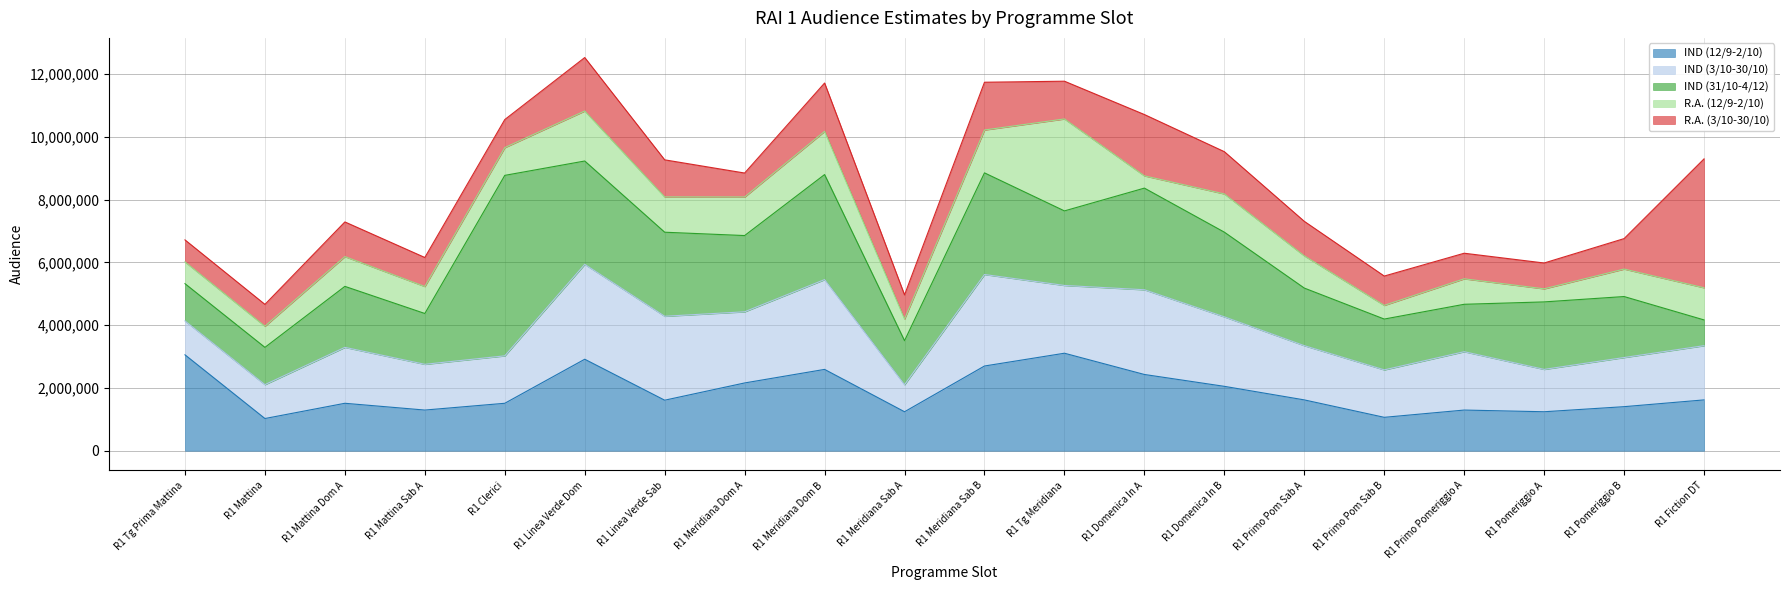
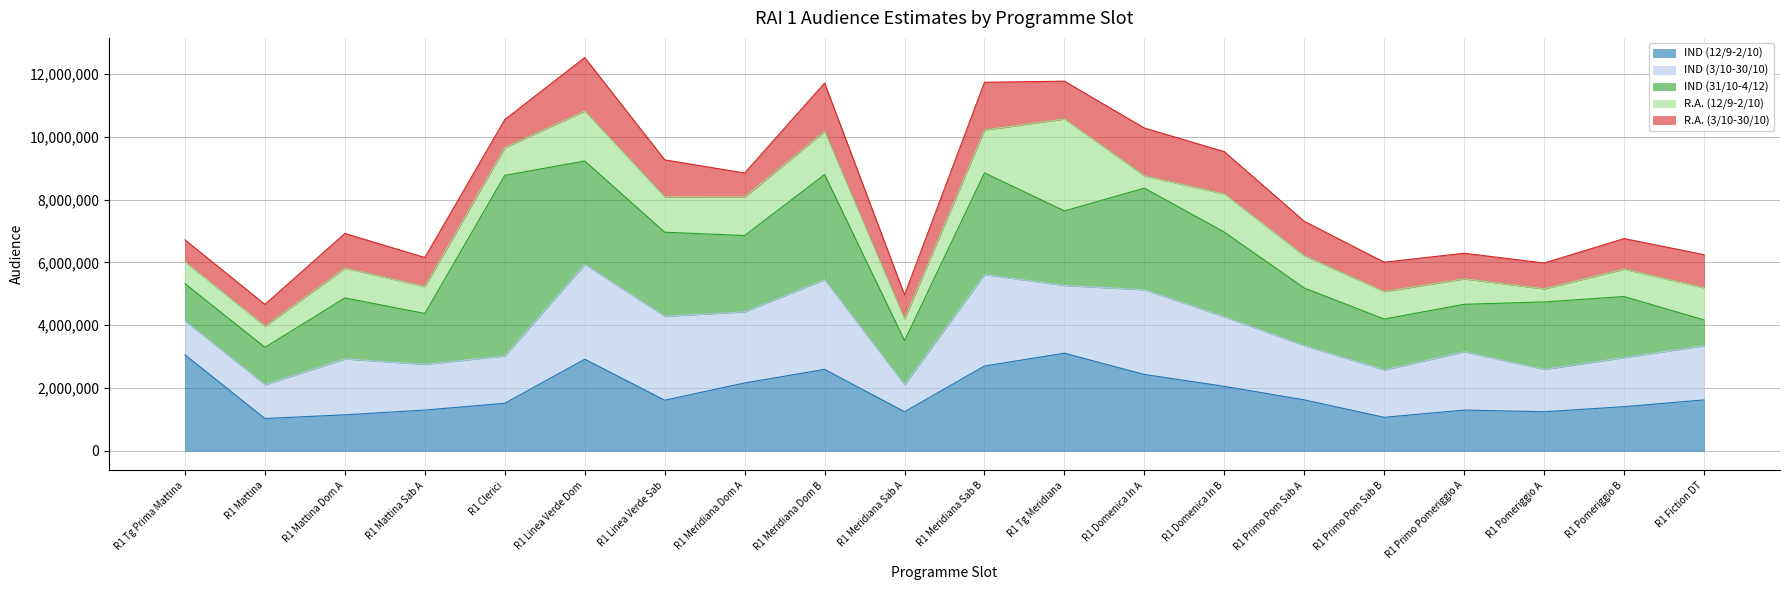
  {
    "IND (12/9-2/10)": {
      "R1 Tg Prima Mattina": "3,100,000",
      "R1 Mattina": "1,000,000",
-     "R1 Mattina Dom A": "1,500,000",
+     "R1 Mattina Dom A": "1,100,000",
      "R1 Mattina Sab A": "1,300,000",
      "R1 Clerici": "1,500,000",
      "R1 Linea Verde Dom": "2,900,000",
      "R1 Linea Verde Sab": "1,600,000",
      "R1 Meridiana Dom A": "2,200,000",
      "R1 Meridiana Dom B": "2,600,000",
      "R1 Meridiana Sab A": "1,200,000",
      "R1 Meridiana Sab B": "2,700,000",
      "R1 Tg Meridiana": "3,100,000",
      "R1 Domenica In A": "2,400,000",
      "R1 Domenica In B": "2,100,000",
      "R1 Primo Pom Sab A": "1,600,000",
      "R1 Primo Pom Sab B": "1,100,000",
      "R1 Primo Pomeriggio A": "1,300,000",
      "R1 Pomeriggio A": "1,200,000",
      "R1 Pomeriggio B": "1,400,000",
      "R1 Fiction DT": "1,600,000"
    },
    "IND (3/10-30/10)": {
      "R1 Tg Prima Mattina": "1,100,000",
      "R1 Mattina": "1,100,000",
      "R1 Mattina Dom A": "1,800,000",
      "R1 Mattina Sab A": "1,500,000",
      "R1 Clerici": "1,500,000",
      "R1 Linea Verde Dom": "3,000,000",
      "R1 Linea Verde Sab": "2,700,000",
      "R1 Meridiana Dom A": "2,300,000",
      "R1 Meridiana Dom B": "2,900,000",
      "R1 Meridiana Sab A": "900,000",
      "R1 Meridiana Sab B": "2,900,000",
      "R1 Tg Meridiana": "2,200,000",
      "R1 Domenica In A": "2,700,000",
      "R1 Domenica In B": "2,200,000",
      "R1 Primo Pom Sab A": "1,700,000",
      "R1 Primo Pom Sab B": "1,500,000",
      "R1 Primo Pomeriggio A": "1,900,000",
      "R1 Pomeriggio A": "1,400,000",
      "R1 Pomeriggio B": "1,600,000",
      "R1 Fiction DT": "1,700,000"
    },
    "IND (31/10-4/12)": {
      "R1 Tg Prima Mattina": "1,200,000",
      "R1 Mattina": "1,200,000",
      "R1 Mattina Dom A": "1,900,000",
      "R1 Mattina Sab A": "1,600,000",
      "R1 Clerici": "5,800,000",
      "R1 Linea Verde Dom": "3,300,000",
      "R1 Linea Verde Sab": "2,700,000",
      "R1 Meridiana Dom A": "2,400,000",
      "R1 Meridiana Dom B": "3,300,000",
      "R1 Meridiana Sab A": "1,400,000",
      "R1 Meridiana Sab B": "3,200,000",
      "R1 Tg Meridiana": "2,400,000",
      "R1 Domenica In A": "3,200,000",
      "R1 Domenica In B": "2,700,000",
      "R1 Primo Pom Sab A": "1,800,000",
      "R1 Primo Pom Sab B": "1,600,000",
      "R1 Primo Pomeriggio A": "1,500,000",
      "R1 Pomeriggio A": "2,200,000",
      "R1 Pomeriggio B": "1,900,000",
      "R1 Fiction DT": "800,000"
    },
    "R.A. (12/9-2/10)": {
      "R1 Tg Prima Mattina": "700,000",
      "R1 Mattina": "700,000",
      "R1 Mattina Dom A": "900,000",
      "R1 Mattina Sab A": "900,000",
      "R1 Clerici": "900,000",
      "R1 Linea Verde Dom": "1,600,000",
      "R1 Linea Verde Sab": "1,100,000",
      "R1 Meridiana Dom A": "1,200,000",
      "R1 Meridiana Dom B": "1,400,000",
      "R1 Meridiana Sab A": "700,000",
      "R1 Meridiana Sab B": "1,400,000",
      "R1 Tg Meridiana": "2,900,000",
      "R1 Domenica In A": "400,000",
      "R1 Domenica In B": "1,200,000",
      "R1 Primo Pom Sab A": "1,000,000",
-     "R1 Primo Pom Sab B": "400,000",
+     "R1 Primo Pom Sab B": "900,000",
      "R1 Primo Pomeriggio A": "800,000",
      "R1 Pomeriggio A": "400,000",
      "R1 Pomeriggio B": "900,000",
      "R1 Fiction DT": "1,000,000"
    },
    "R.A. (3/10-30/10)": {
      "R1 Tg Prima Mattina": "700,000",
      "R1 Mattina": "700,000",
      "R1 Mattina Dom A": "1,100,000",
      "R1 Mattina Sab A": "900,000",
      "R1 Clerici": "900,000",
      "R1 Linea Verde Dom": "1,700,000",
      "R1 Linea Verde Sab": "1,200,000",
      "R1 Meridiana Dom A": "800,000",
      "R1 Meridiana Dom B": "1,500,000",
      "R1 Meridiana Sab A": "800,000",
      "R1 Meridiana Sab B": "1,500,000",
      "R1 Tg Meridiana": "1,200,000",
-     "R1 Domenica In A": "2,000,000",
+     "R1 Domenica In A": "1,500,000",
      "R1 Domenica In B": "1,300,000",
      "R1 Primo Pom Sab A": "1,100,000",
      "R1 Primo Pom Sab B": "900,000",
      "R1 Primo Pomeriggio A": "800,000",
      "R1 Pomeriggio A": "800,000",
      "R1 Pomeriggio B": "1,000,000",
-     "R1 Fiction DT": "4,100,000"
+     "R1 Fiction DT": "1,100,000"
    }
  }
